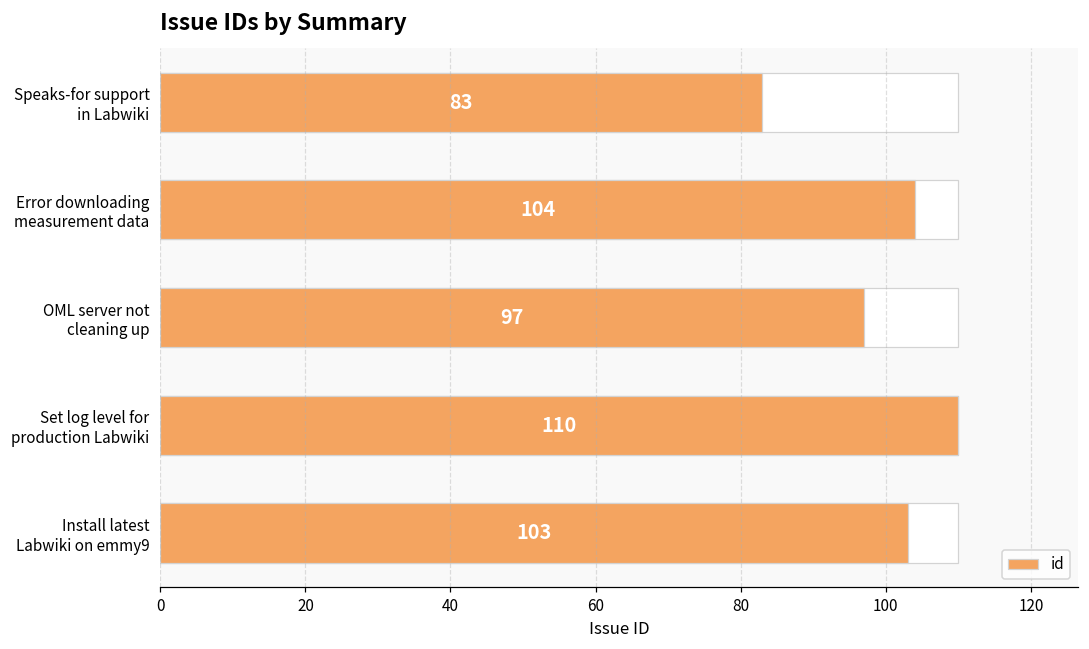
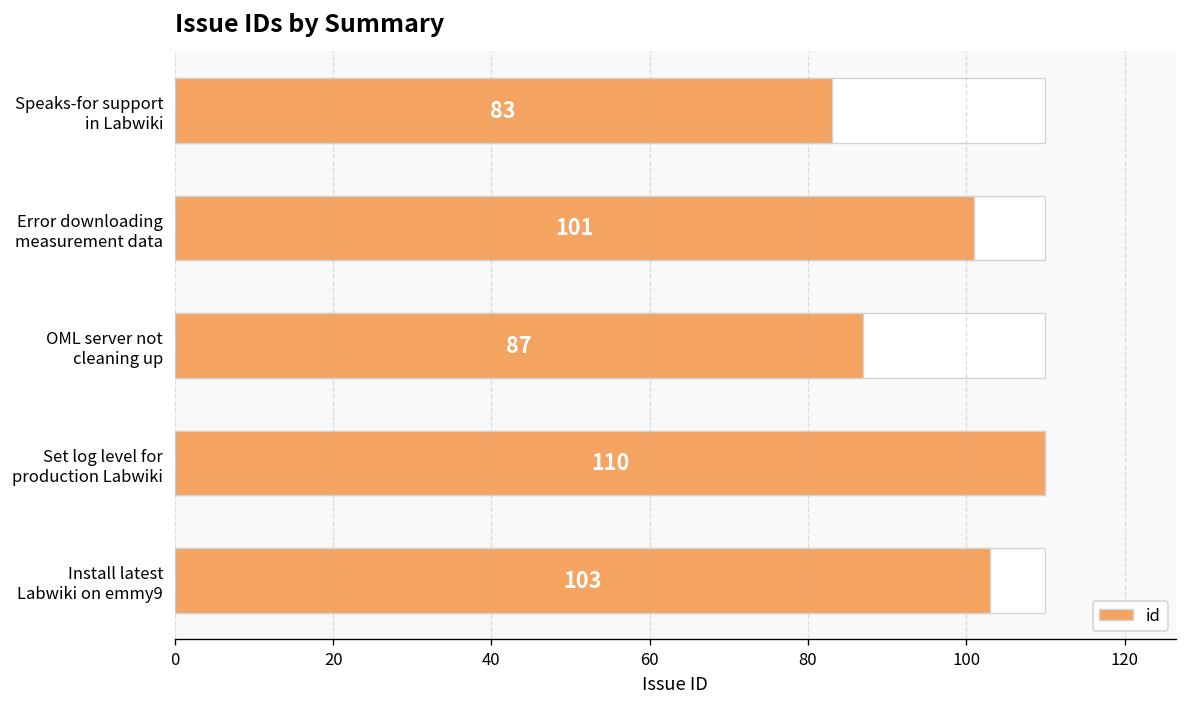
  {
    "id": {
-     "Error downloading measurement data": 104,
-     "OML server not cleaning up": 97,
+     "Error downloading measurement data": 101,
+     "OML server not cleaning up": 87,
      "Set log level for production Labwiki": 110
    }
  }
